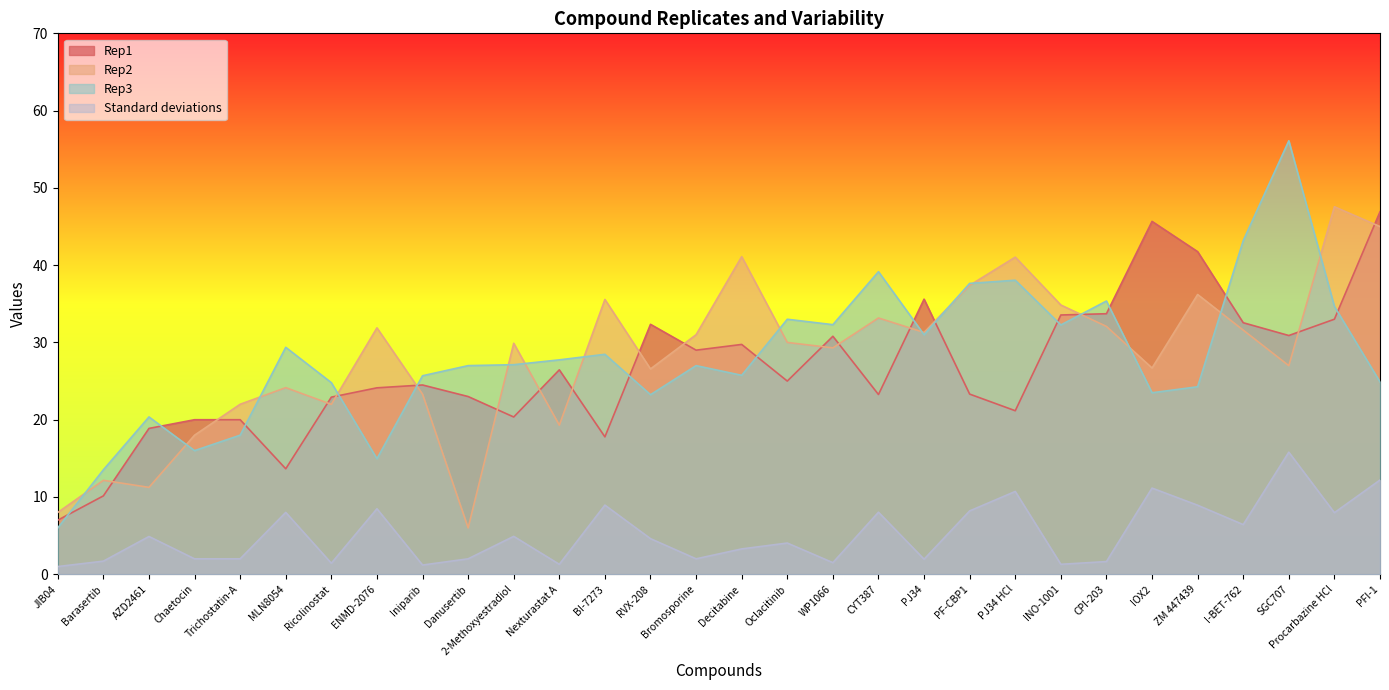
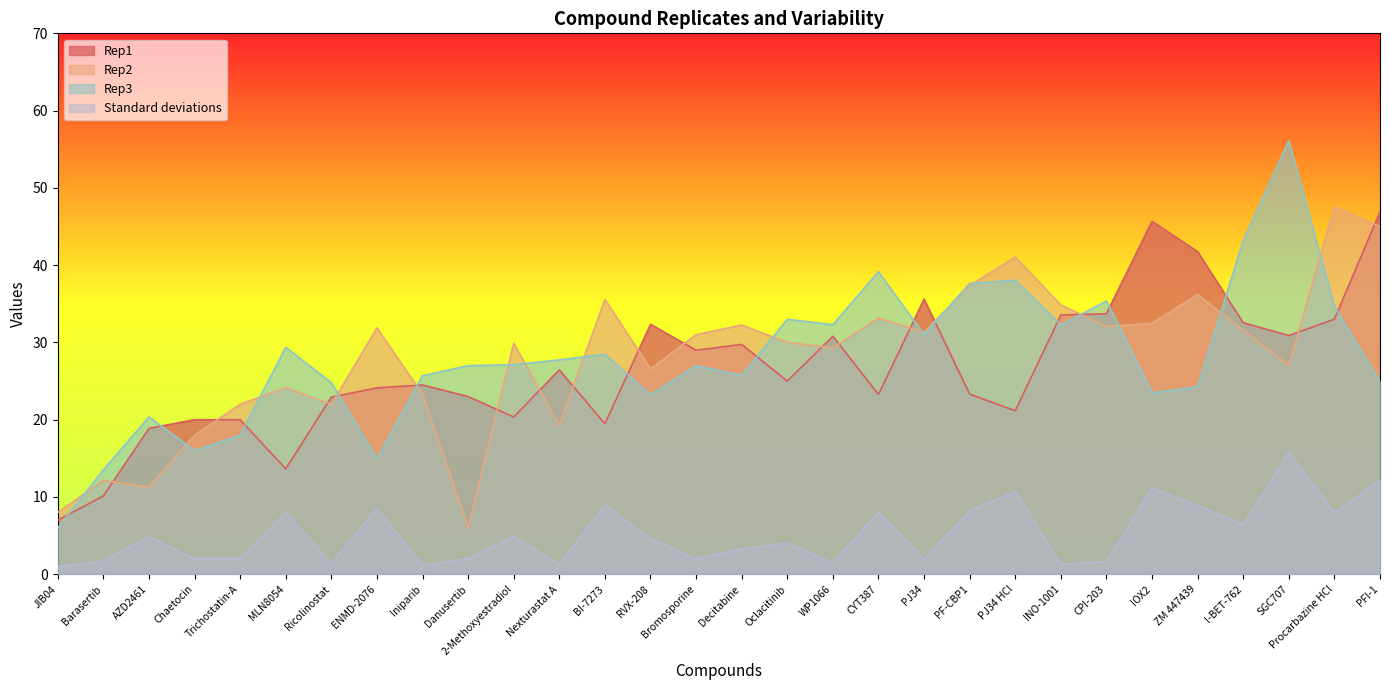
  {
    "Rep1": {
      "JIB04": 7,
      "Barasertib": 10,
      "AZD2461": 19,
      "Chaetocin": 20,
      "Trichostatin-A": 20,
      "MLN8054": 14,
      "Ricolinostat": 23,
      "ENMD-2076": 24,
      "Iniparib": 24,
      "Danusertib": 23,
      "2-Methoxyestradiol": 20,
      "Nexturastat A": 26,
-     "BI-7273": 18,
+     "BI-7273": 19,
      "RVX-208": 32,
      "Bromosporine": 29,
      "Decitabine": 30,
      "Oclacitinib": 25,
      "WP1066": 31,
      "CYT387": 23,
      "PJ34": 36,
      "PF-CBP1": 23,
      "PJ34 HCl": 21,
      "INO-1001": 34,
      "CPI-203": 34,
      "IOX2": 46,
      "ZM 447439": 42,
      "I-BET-762": 33,
      "SGC707": 31,
      "Procarbazine HCl": 33,
      "PFI-1": 47
    },
    "Rep2": {
      "JIB04": 8,
      "Barasertib": 12,
      "AZD2461": 11,
      "Chaetocin": 18,
      "Trichostatin-A": 22,
      "MLN8054": 24,
      "Ricolinostat": 22,
      "ENMD-2076": 32,
      "Iniparib": 23,
      "Danusertib": 6,
      "2-Methoxyestradiol": 30,
      "Nexturastat A": 19,
      "BI-7273": 36,
      "RVX-208": 27,
      "Bromosporine": 31,
-     "Decitabine": 41,
+     "Decitabine": 32,
      "Oclacitinib": 30,
      "WP1066": 29,
      "CYT387": 33,
      "PJ34 HCl": 41,
      "INO-1001": 35,
      "CPI-203": 32,
-     "IOX2": 27,
+     "IOX2": 32,
      "ZM 447439": 36,
      "I-BET-762": 32,
      "SGC707": 27,
      "Procarbazine HCl": 48,
      "PFI-1": 45
    }
  }
